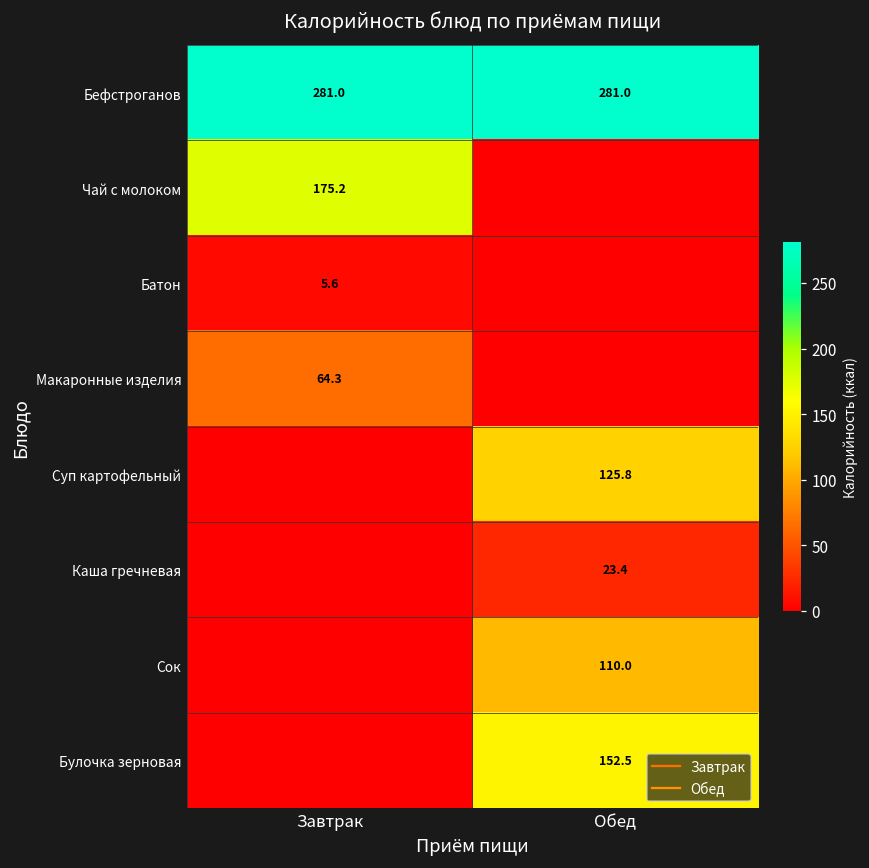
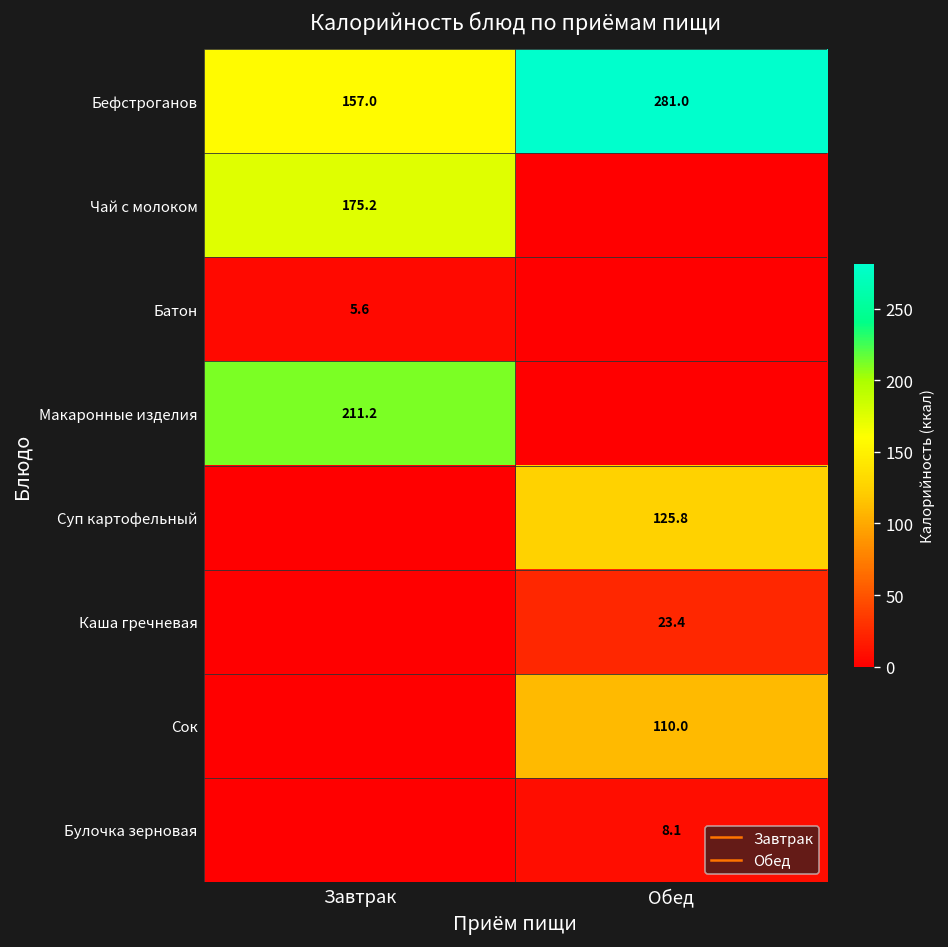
  {
    "Бефстроганов": {
-     "Завтрак": 281.0,
+     "Завтрак": 157.0,
      "Обед": 281.0
    },
    "Чай с молоком": {
      "Завтрак": 175.2
    },
    "Батон": {
      "Завтрак": 5.6
    },
    "Макаронные изделия": {
-     "Завтрак": 64.3
+     "Завтрак": 211.2
    },
    "Суп картофельный": {
      "Обед": 125.8
    },
    "Каша гречневая": {
      "Обед": 23.4
    },
    "Сок": {
      "Обед": 110.0
    },
    "Булочка зерновая": {
-     "Обед": 152.5
+     "Обед": 8.1
    }
  }
